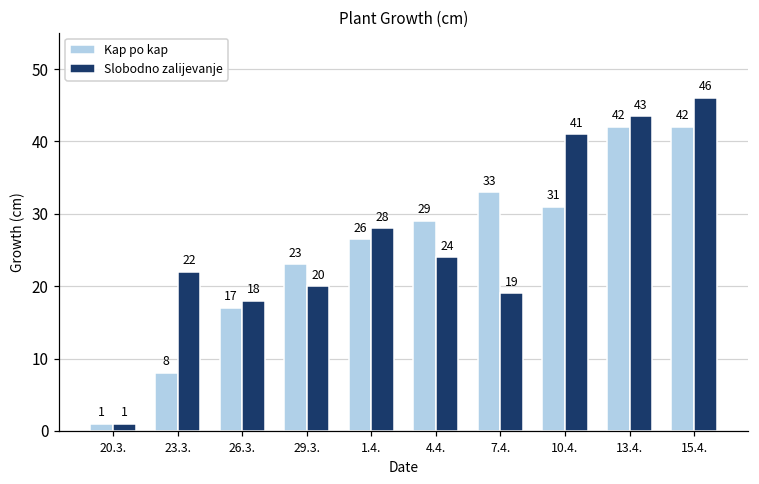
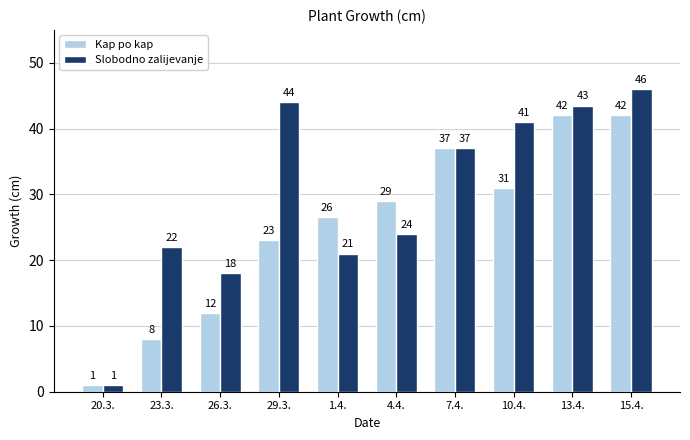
  {
    "Kap po kap": {
      "20.3.": 1,
      "23.3.": 8,
-     "26.3.": 17,
+     "26.3.": 12,
      "29.3.": 23,
      "1.4.": 26,
      "4.4.": 29,
-     "7.4.": 33,
+     "7.4.": 37,
      "10.4.": 31,
      "13.4.": 42,
      "15.4.": 42
    },
    "Slobodno zalijevanje": {
      "20.3.": 1,
      "23.3.": 22,
      "26.3.": 18,
-     "29.3.": 20,
-     "1.4.": 28,
+     "29.3.": 44,
+     "1.4.": 21,
      "4.4.": 24,
-     "7.4.": 19,
+     "7.4.": 37,
      "10.4.": 41,
      "13.4.": 43,
      "15.4.": 46
    }
  }
